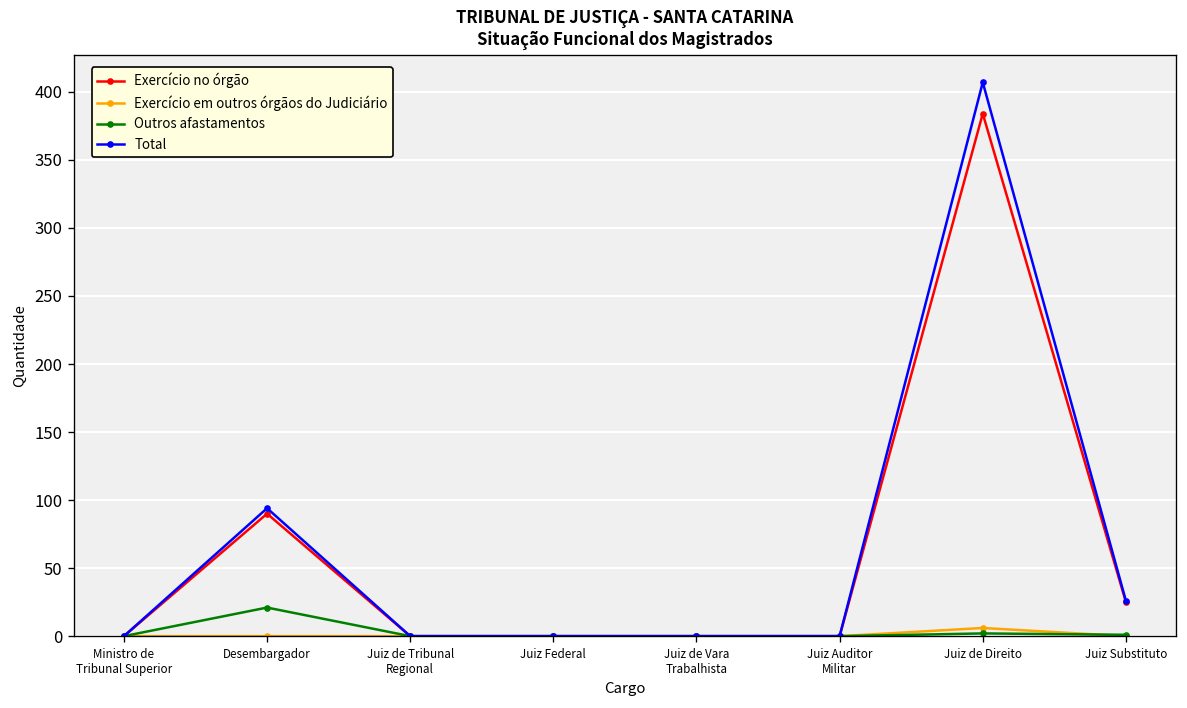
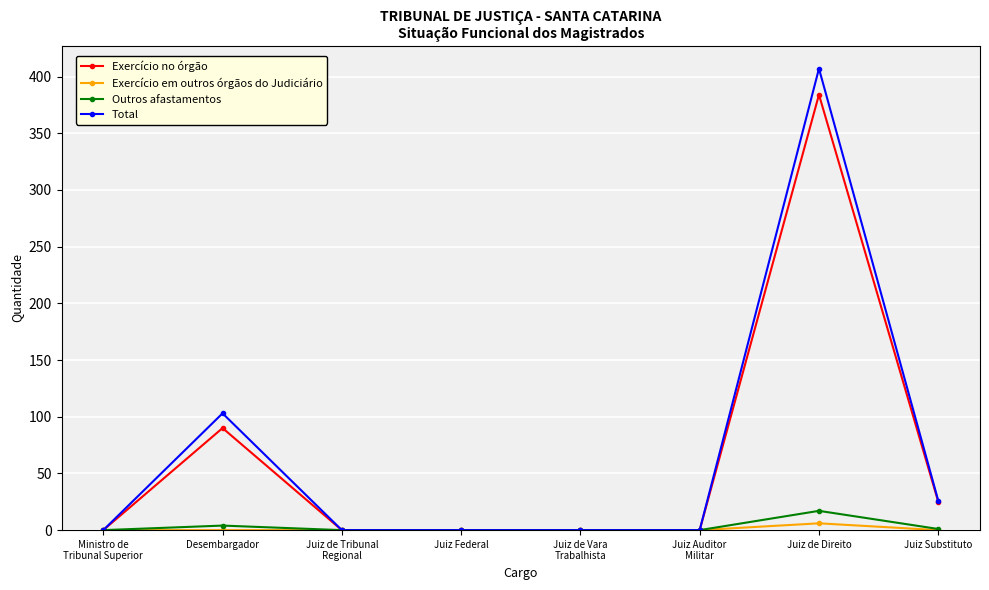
  {
    "Exercício no órgão": {
      "Desembargador": 90,
      "Juiz de Direito": 384
    },
    "Exercício em outros órgãos do Judiciário": {
      "Desembargador": 0,
      "Juiz de Direito": 6
    },
    "Outros afastamentos": {
-     "Desembargador": 21,
-     "Juiz de Direito": 2
+     "Desembargador": 4,
+     "Juiz de Direito": 17
    },
    "Total": {
-     "Desembargador": 94,
+     "Desembargador": 103,
      "Juiz de Direito": 407
    }
  }
